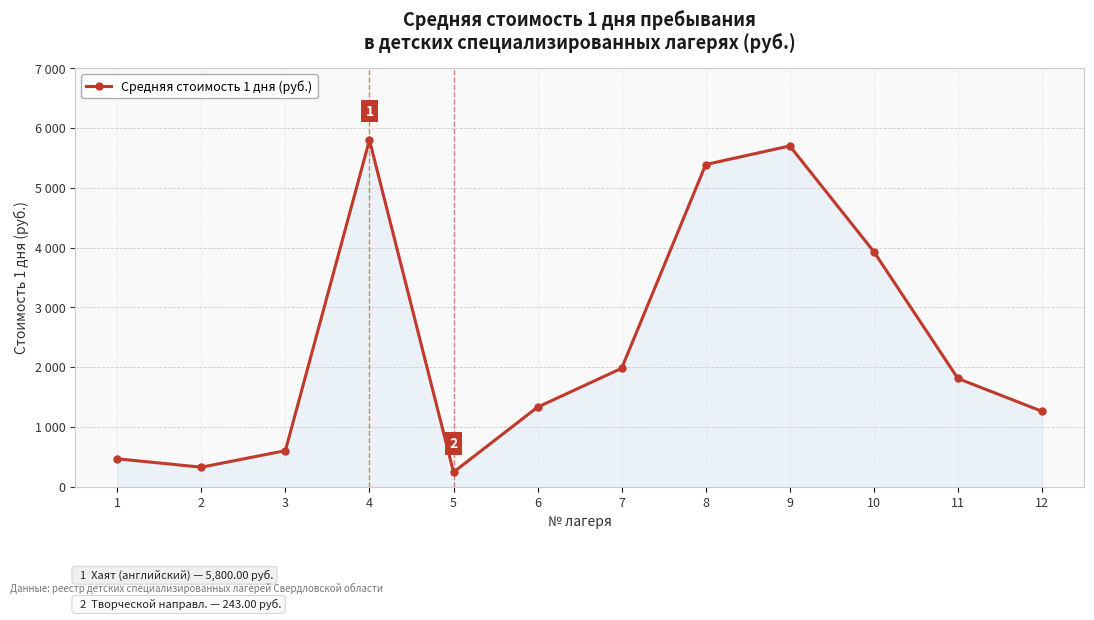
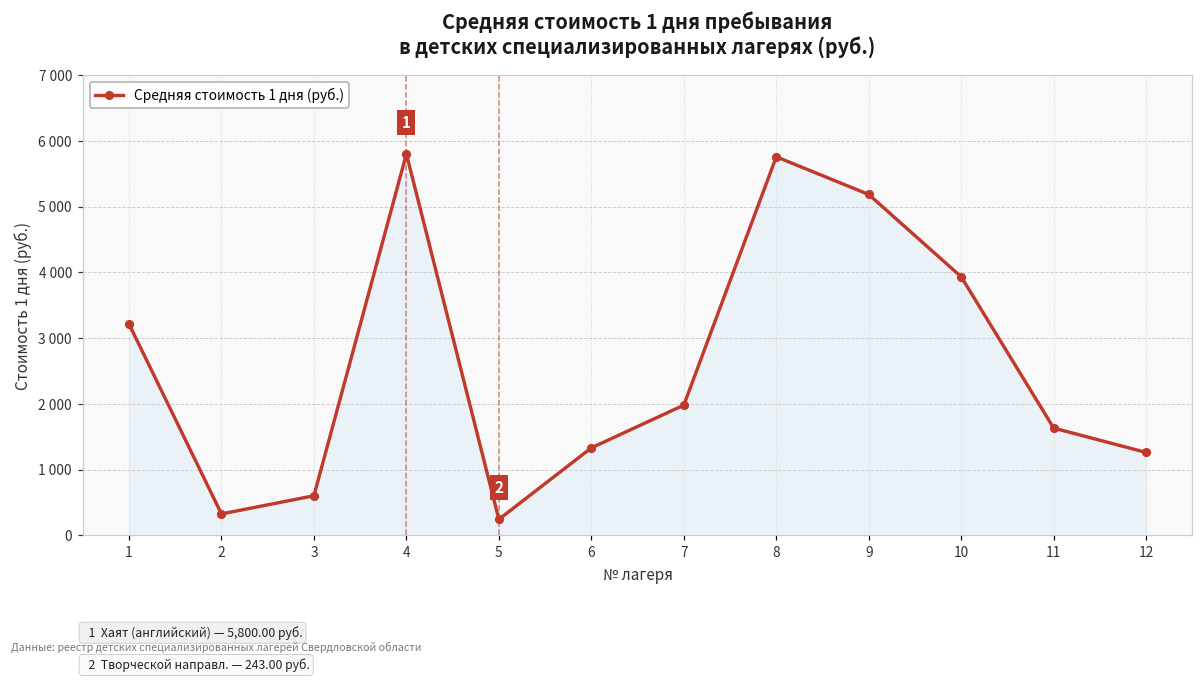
  {
-   "1": 500,
+   "1": 3200,
    "2": 300,
    "3": 600,
    "6": 1300,
    "7": 2000,
-   "8": 5400,
-   "9": 5700,
+   "8": 5800,
+   "9": 5200,
    "10": 3900,
-   "11": 1800,
+   "11": 1600,
    "12": 1300
  }
